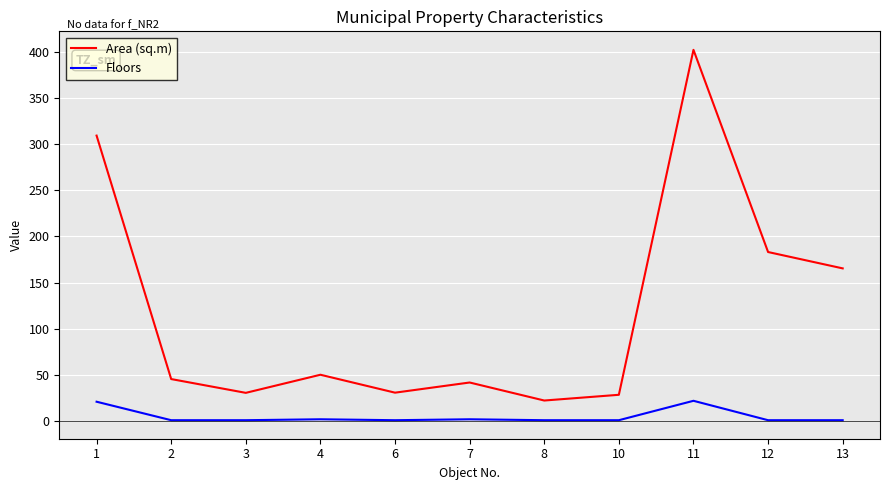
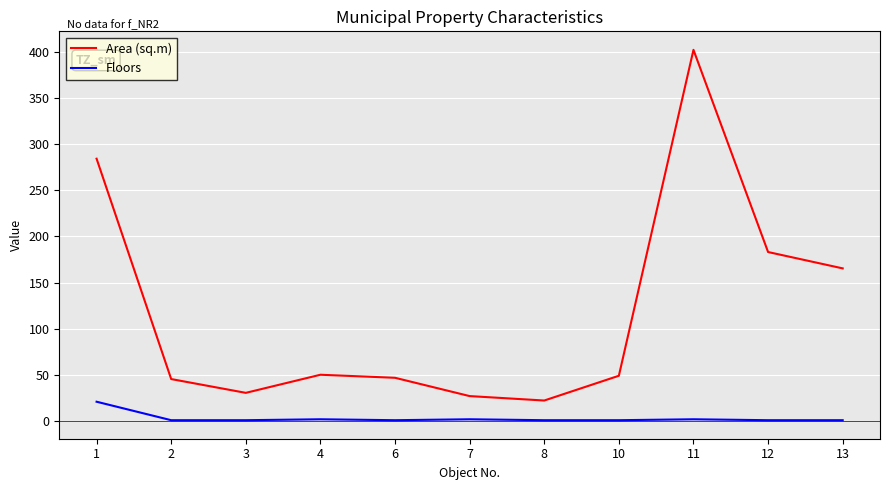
  {
    "Area (sq.m)": {
-     "1": 310,
+     "1": 280,
      "2": 50,
      "3": 30,
      "4": 50,
-     "6": 30,
-     "7": 40,
+     "6": 50,
+     "7": 30,
      "8": 20,
-     "10": 30,
+     "10": 50,
      "11": 400,
      "12": 180,
      "13": 170
    },
    "Floors": {
      "1": 20,
      "2": 0,
      "3": 0,
      "4": 0,
      "6": 0,
      "7": 0,
      "8": 0,
      "10": 0,
-     "11": 20,
+     "11": 0,
      "12": 0,
      "13": 0
    }
  }
